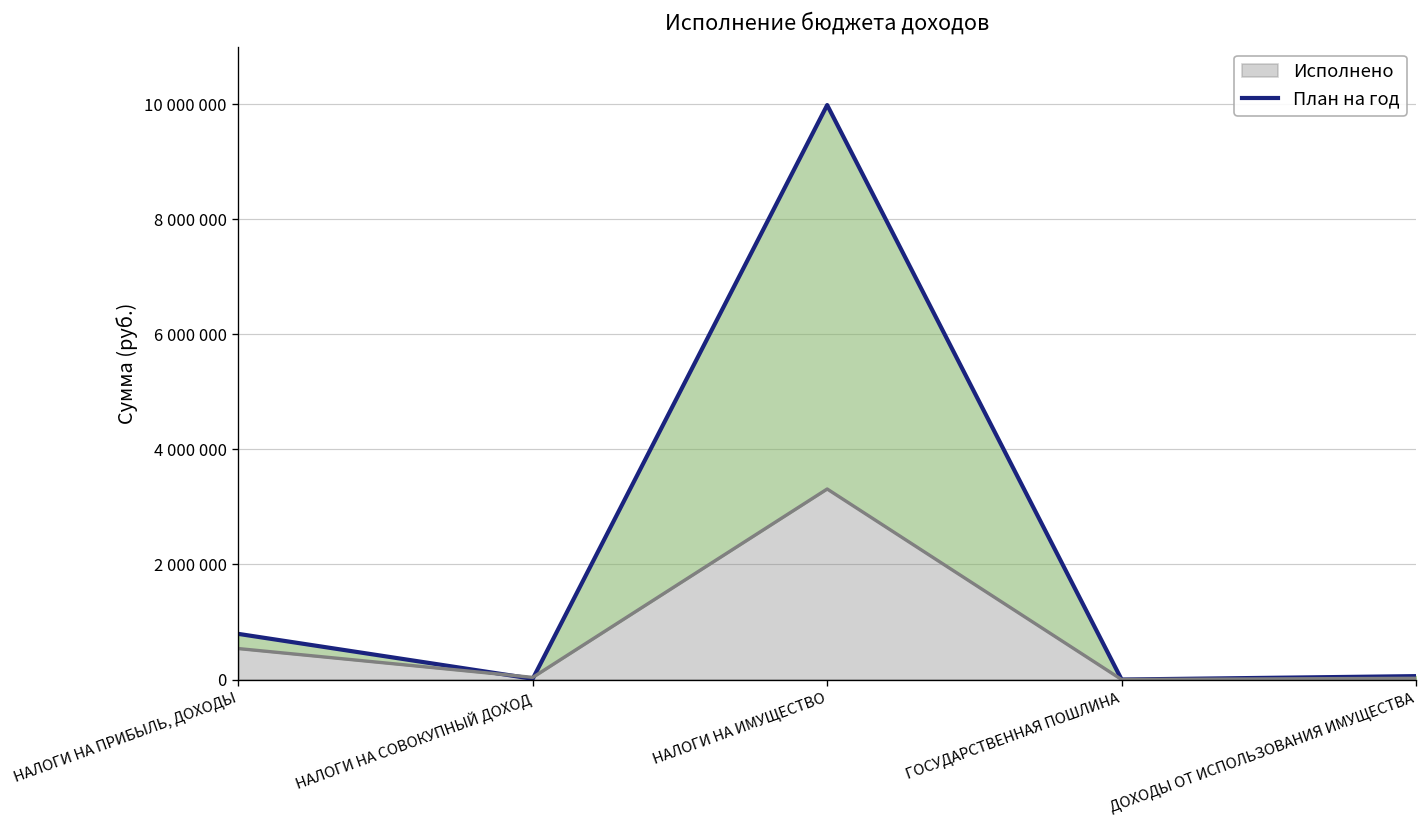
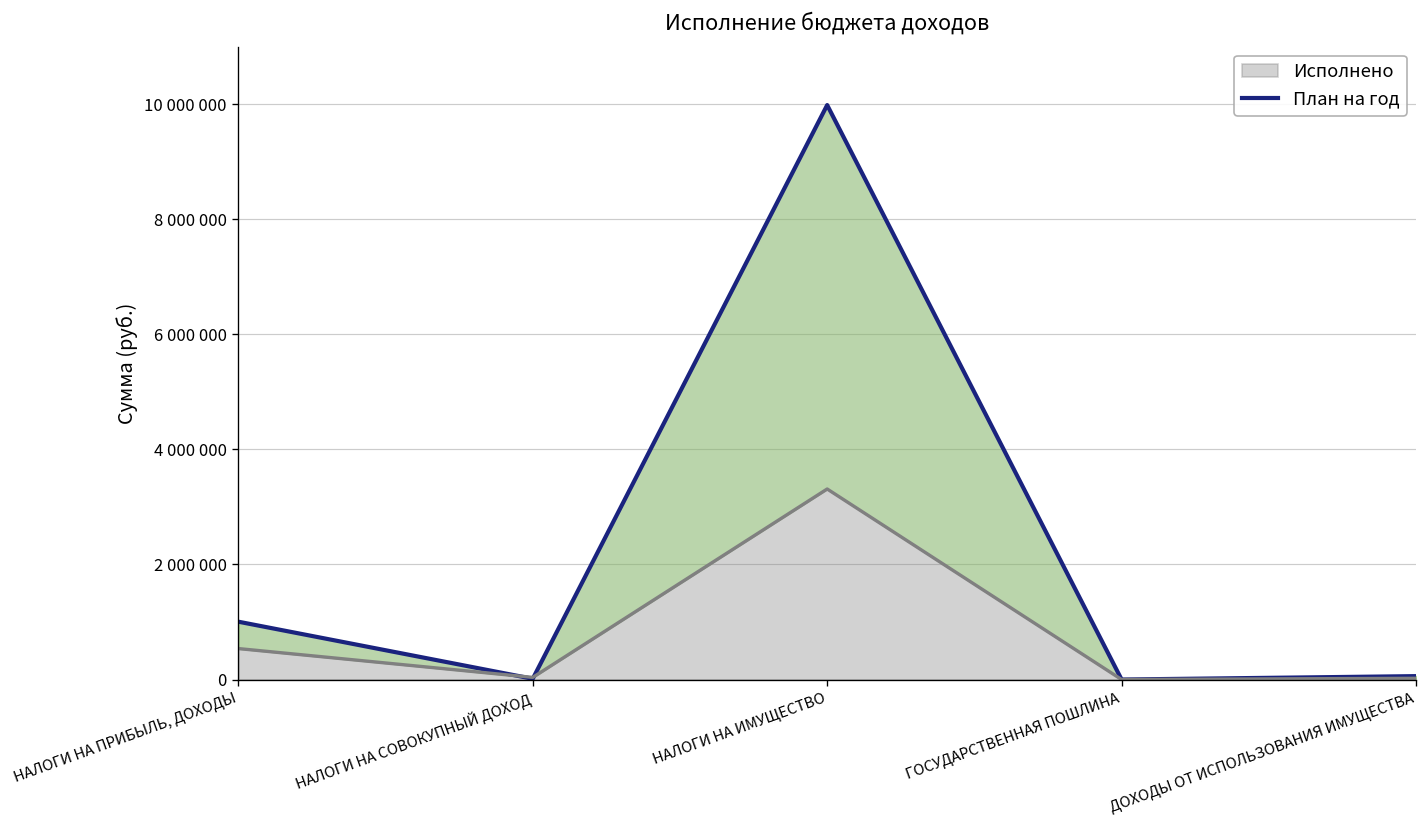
  {
    "План на год": {
-     "НАЛОГИ НА ПРИБЫЛЬ, ДОХОДЫ": 800000
+     "НАЛОГИ НА ПРИБЫЛЬ, ДОХОДЫ": 1000000
    }
  }
